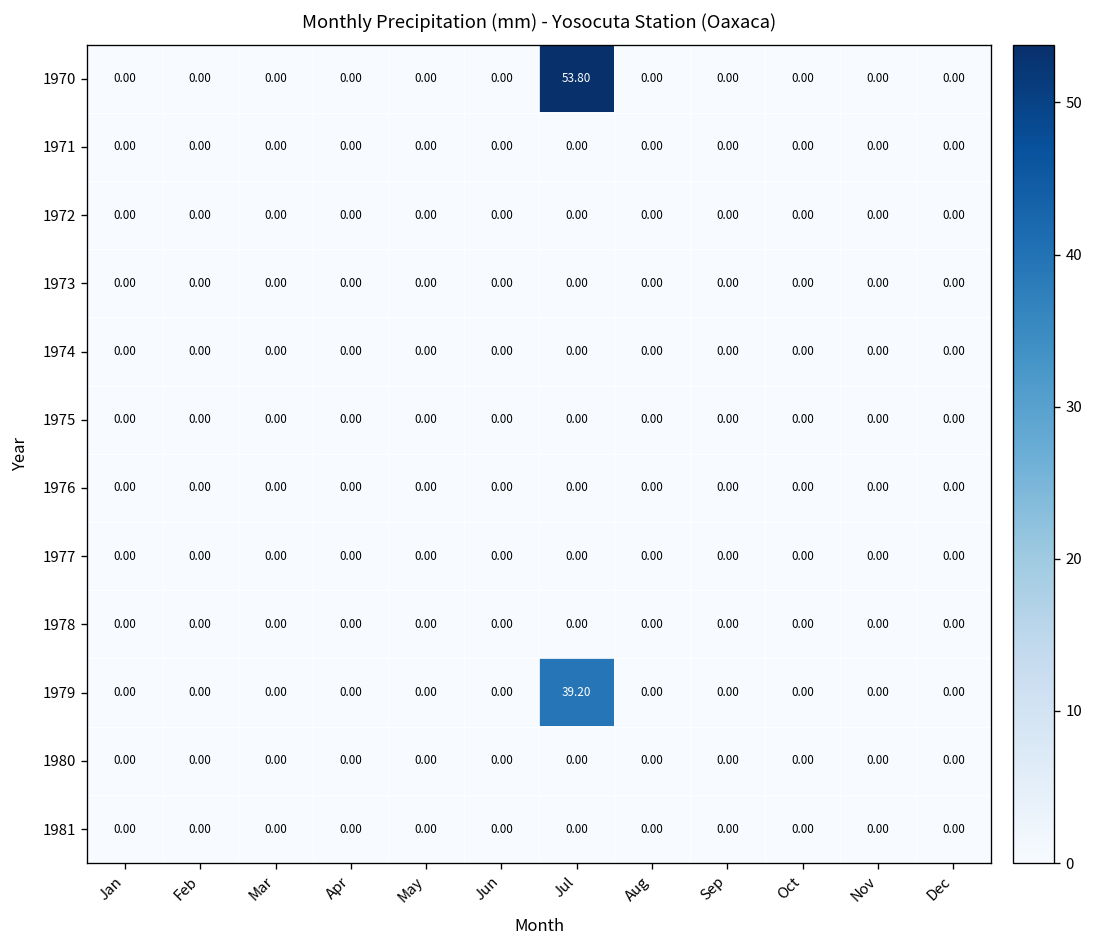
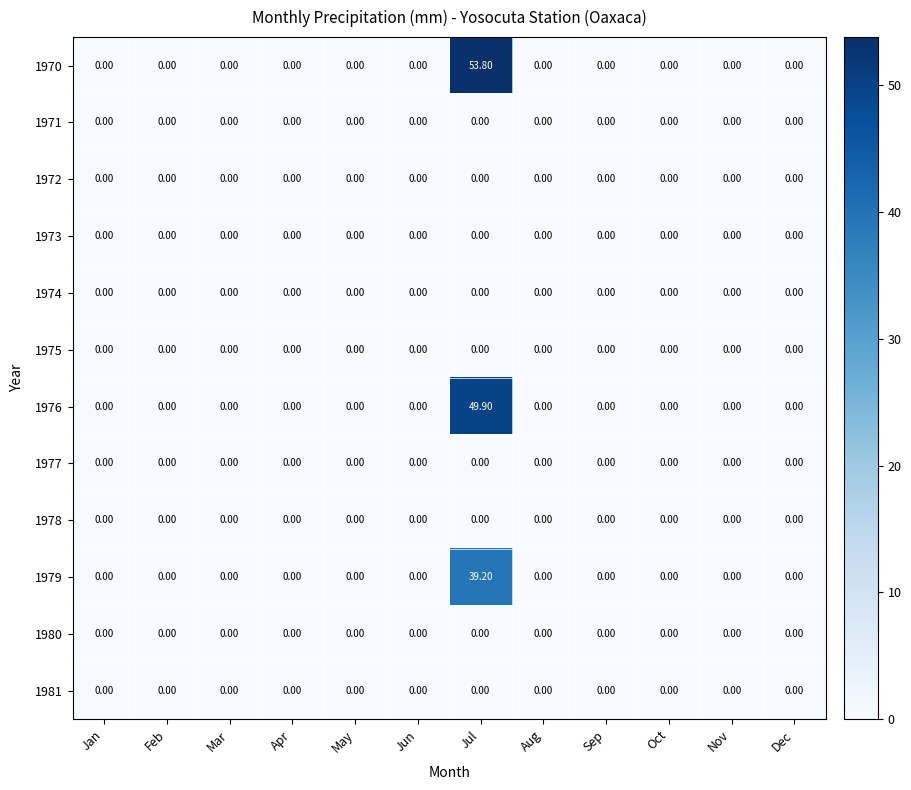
  {
    "1970": {
      "Jan": 0.00,
      "Feb": 0.00,
      "Mar": 0.00,
      "Apr": 0.00,
      "May": 0.00,
      "Jun": 0.00,
      "Jul": 53.80,
      "Aug": 0.00,
      "Sep": 0.00,
      "Oct": 0.00,
      "Nov": 0.00,
      "Dec": 0.00
    },
    "1971": {
      "Jan": 0.00,
      "Feb": 0.00,
      "Mar": 0.00,
      "Apr": 0.00,
      "May": 0.00,
      "Jun": 0.00,
      "Jul": 0.00,
      "Aug": 0.00,
      "Sep": 0.00,
      "Oct": 0.00,
      "Nov": 0.00,
      "Dec": 0.00
    },
    "1972": {
      "Jan": 0.00,
      "Feb": 0.00,
      "Mar": 0.00,
      "Apr": 0.00,
      "May": 0.00,
      "Jun": 0.00,
      "Jul": 0.00,
      "Aug": 0.00,
      "Sep": 0.00,
      "Oct": 0.00,
      "Nov": 0.00,
      "Dec": 0.00
    },
    "1973": {
      "Jan": 0.00,
      "Feb": 0.00,
      "Mar": 0.00,
      "Apr": 0.00,
      "May": 0.00,
      "Jun": 0.00,
      "Jul": 0.00,
      "Aug": 0.00,
      "Sep": 0.00,
      "Oct": 0.00,
      "Nov": 0.00,
      "Dec": 0.00
    },
    "1974": {
      "Jan": 0.00,
      "Feb": 0.00,
      "Mar": 0.00,
      "Apr": 0.00,
      "May": 0.00,
      "Jun": 0.00,
      "Jul": 0.00,
      "Aug": 0.00,
      "Sep": 0.00,
      "Oct": 0.00,
      "Nov": 0.00,
      "Dec": 0.00
    },
    "1975": {
      "Jan": 0.00,
      "Feb": 0.00,
      "Mar": 0.00,
      "Apr": 0.00,
      "May": 0.00,
      "Jun": 0.00,
      "Jul": 0.00,
      "Aug": 0.00,
      "Sep": 0.00,
      "Oct": 0.00,
      "Nov": 0.00,
      "Dec": 0.00
    },
    "1976": {
      "Jan": 0.00,
      "Feb": 0.00,
      "Mar": 0.00,
      "Apr": 0.00,
      "May": 0.00,
      "Jun": 0.00,
-     "Jul": 0.00,
+     "Jul": 49.90,
      "Aug": 0.00,
      "Sep": 0.00,
      "Oct": 0.00,
      "Nov": 0.00,
      "Dec": 0.00
    },
    "1977": {
      "Jan": 0.00,
      "Feb": 0.00,
      "Mar": 0.00,
      "Apr": 0.00,
      "May": 0.00,
      "Jun": 0.00,
      "Jul": 0.00,
      "Aug": 0.00,
      "Sep": 0.00,
      "Oct": 0.00,
      "Nov": 0.00,
      "Dec": 0.00
    },
    "1978": {
      "Jan": 0.00,
      "Feb": 0.00,
      "Mar": 0.00,
      "Apr": 0.00,
      "May": 0.00,
      "Jun": 0.00,
      "Jul": 0.00,
      "Aug": 0.00,
      "Sep": 0.00,
      "Oct": 0.00,
      "Nov": 0.00,
      "Dec": 0.00
    },
    "1979": {
      "Jan": 0.00,
      "Feb": 0.00,
      "Mar": 0.00,
      "Apr": 0.00,
      "May": 0.00,
      "Jun": 0.00,
      "Jul": 39.20,
      "Aug": 0.00,
      "Sep": 0.00,
      "Oct": 0.00,
      "Nov": 0.00,
      "Dec": 0.00
    },
    "1980": {
      "Jan": 0.00,
      "Feb": 0.00,
      "Mar": 0.00,
      "Apr": 0.00,
      "May": 0.00,
      "Jun": 0.00,
      "Jul": 0.00,
      "Aug": 0.00,
      "Sep": 0.00,
      "Oct": 0.00,
      "Nov": 0.00,
      "Dec": 0.00
    },
    "1981": {
      "Jan": 0.00,
      "Feb": 0.00,
      "Mar": 0.00,
      "Apr": 0.00,
      "May": 0.00,
      "Jun": 0.00,
      "Jul": 0.00,
      "Aug": 0.00,
      "Sep": 0.00,
      "Oct": 0.00,
      "Nov": 0.00,
      "Dec": 0.00
    }
  }
